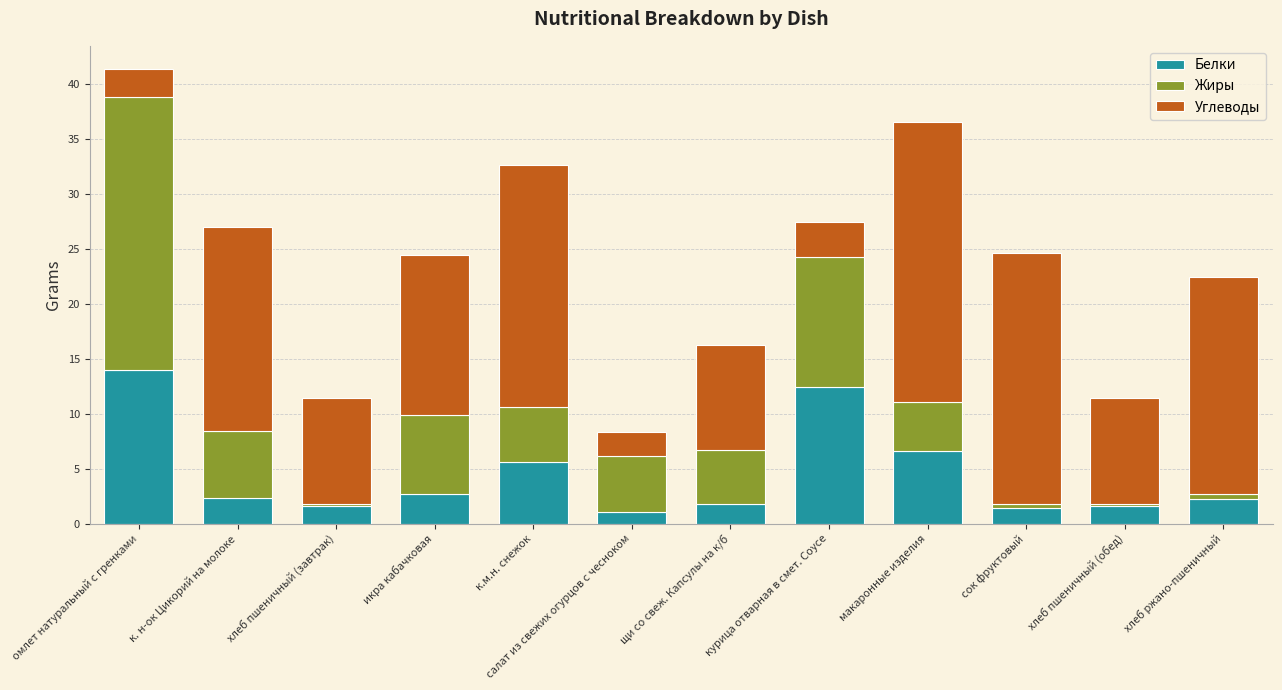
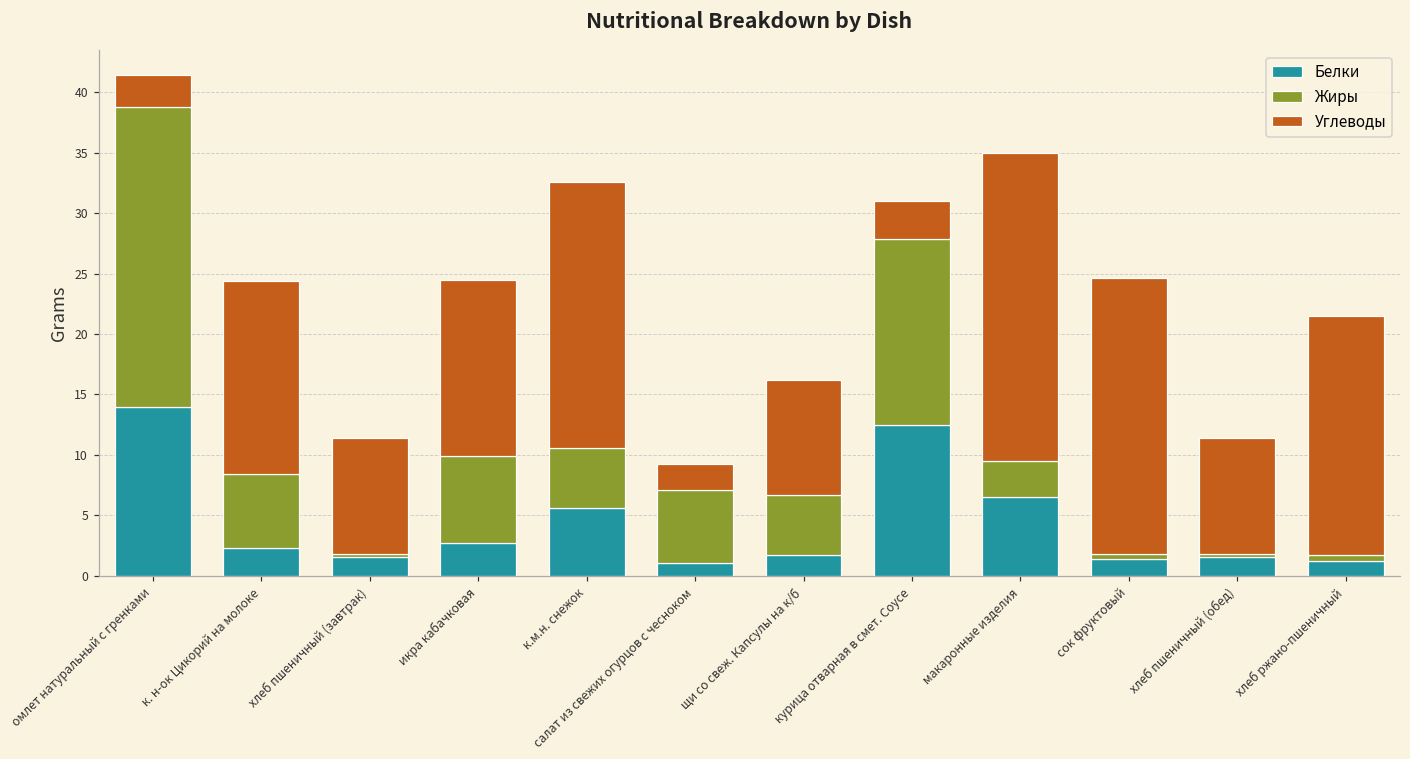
  {
    "Белки": {
      "омлет натуральный с гренками": 13.9,
      "к. н-ок Цикорий на молоке": 2.3,
      "хлеб пшеничный (завтрак)": 1.6,
      "икра кабачковая": 2.7,
      "к.м.н. снежок": 5.6,
      "салат из свежих огурцов с чесноком": 1.0,
      "щи со свеж. Капсулы на к/б": 1.8,
      "курица отварная в смет. Соусе": 12.4,
      "макаронные изделия": 6.6,
      "сок фруктовый": 1.4,
      "хлеб пшеничный (обед)": 1.6,
-     "хлеб ржано-пшеничный": 2.2
+     "хлеб ржано-пшеничный": 1.3
    },
    "Жиры": {
      "омлет натуральный с гренками": 24.8,
      "к. н-ок Цикорий на молоке": 6.1,
      "икра кабачковая": 7.2,
      "к.м.н. снежок": 5.0,
-     "салат из свежих огурцов с чесноком": 5.1,
+     "салат из свежих огурцов с чесноком": 6.1,
      "щи со свеж. Капсулы на к/б": 4.9,
-     "курица отварная в смет. Соусе": 11.8,
-     "макаронные изделия": 4.5,
+     "курица отварная в смет. Соусе": 15.4,
+     "макаронные изделия": 2.9,
      "сок фруктовый": 0.4,
      "хлеб ржано-пшеничный": 0.4
    },
    "Углеводы": {
      "омлет натуральный с гренками": 2.6,
-     "к. н-ок Цикорий на молоке": 18.5,
+     "к. н-ок Цикорий на молоке": 15.9,
      "хлеб пшеничный (завтрак)": 9.7,
      "икра кабачковая": 14.5,
      "к.м.н. снежок": 22.0,
      "салат из свежих огурцов с чесноком": 2.1,
      "щи со свеж. Капсулы на к/б": 9.5,
      "курица отварная в смет. Соусе": 3.2,
      "макаронные изделия": 25.5,
      "сок фруктовый": 22.8,
      "хлеб пшеничный (обед)": 9.7,
      "хлеб ржано-пшеничный": 19.8
    }
  }
